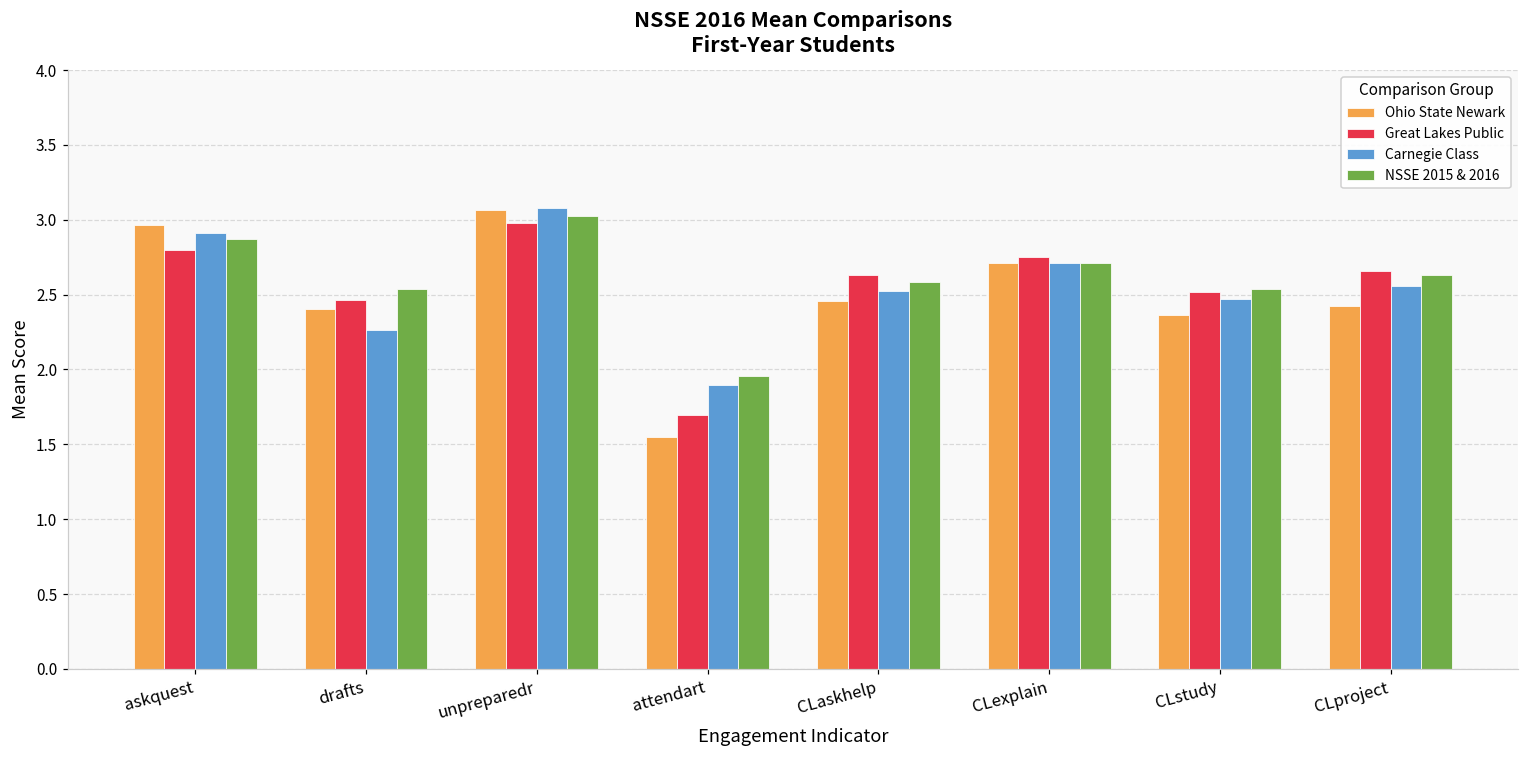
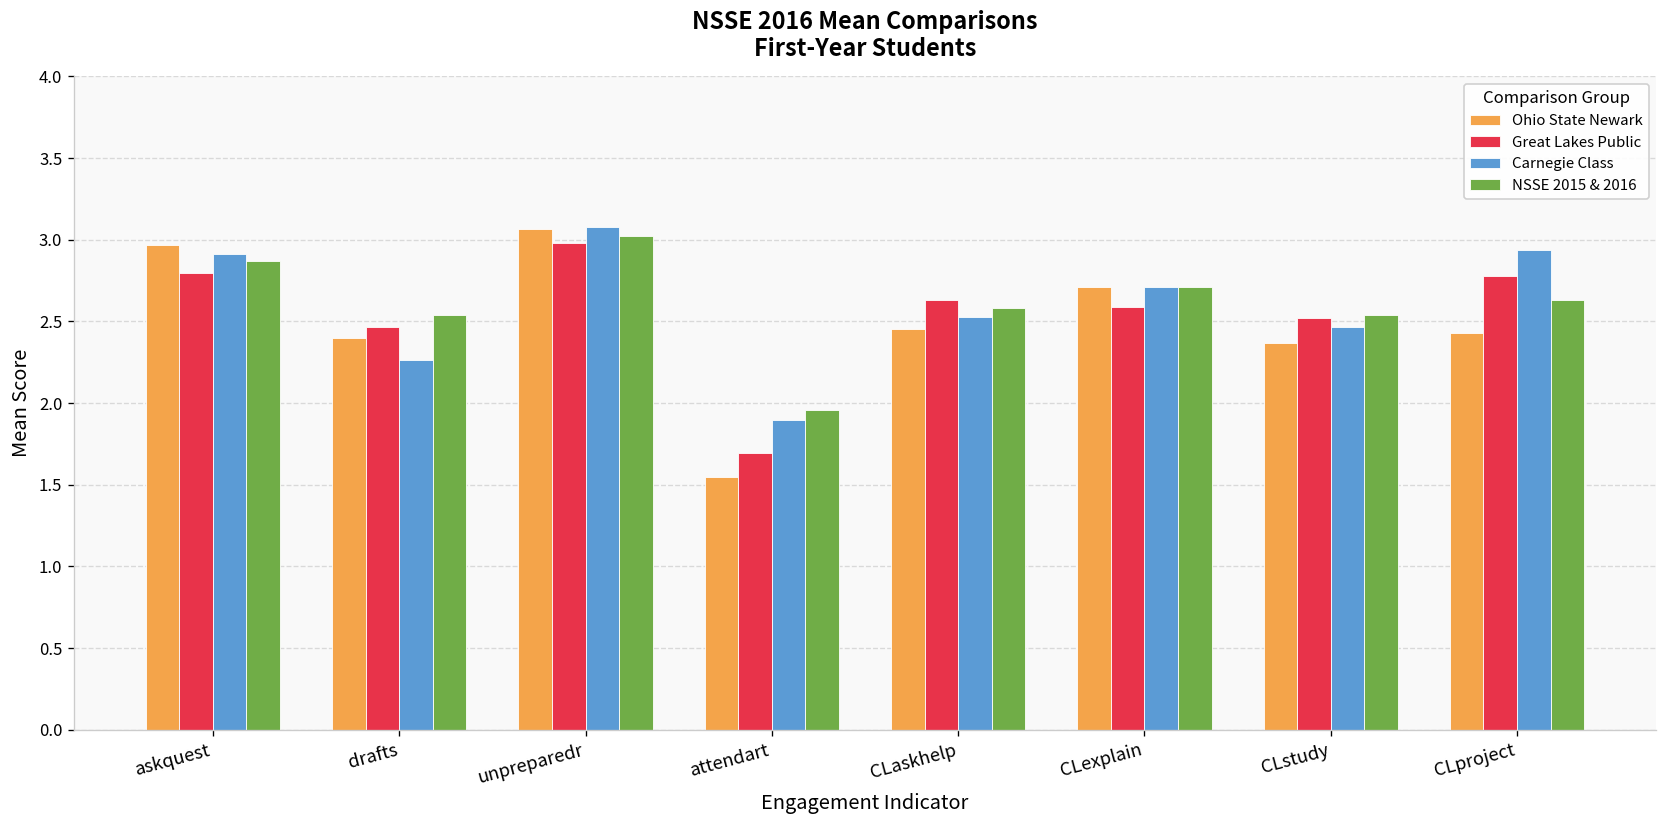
  {
    "Ohio State Newark": {
      "askquest": 2.97,
      "drafts": 2.40,
      "unpreparedr": 3.07,
      "attendart": 1.55,
      "CLaskhelp": 2.46,
      "CLexplain": 2.71,
      "CLstudy": 2.36,
      "CLproject": 2.43
    },
    "Great Lakes Public": {
      "askquest": 2.79,
      "drafts": 2.46,
      "unpreparedr": 2.98,
      "attendart": 1.69,
      "CLaskhelp": 2.63,
-     "CLexplain": 2.75,
+     "CLexplain": 2.59,
      "CLstudy": 2.52,
-     "CLproject": 2.66
+     "CLproject": 2.78
    },
    "Carnegie Class": {
      "askquest": 2.91,
      "drafts": 2.26,
      "unpreparedr": 3.08,
      "attendart": 1.90,
      "CLaskhelp": 2.53,
      "CLexplain": 2.71,
      "CLstudy": 2.47,
-     "CLproject": 2.56
+     "CLproject": 2.94
    },
    "NSSE 2015 & 2016": {
      "askquest": 2.87,
      "drafts": 2.54,
      "unpreparedr": 3.03,
      "attendart": 1.96,
      "CLaskhelp": 2.58,
      "CLexplain": 2.71,
      "CLstudy": 2.54,
      "CLproject": 2.63
    }
  }
